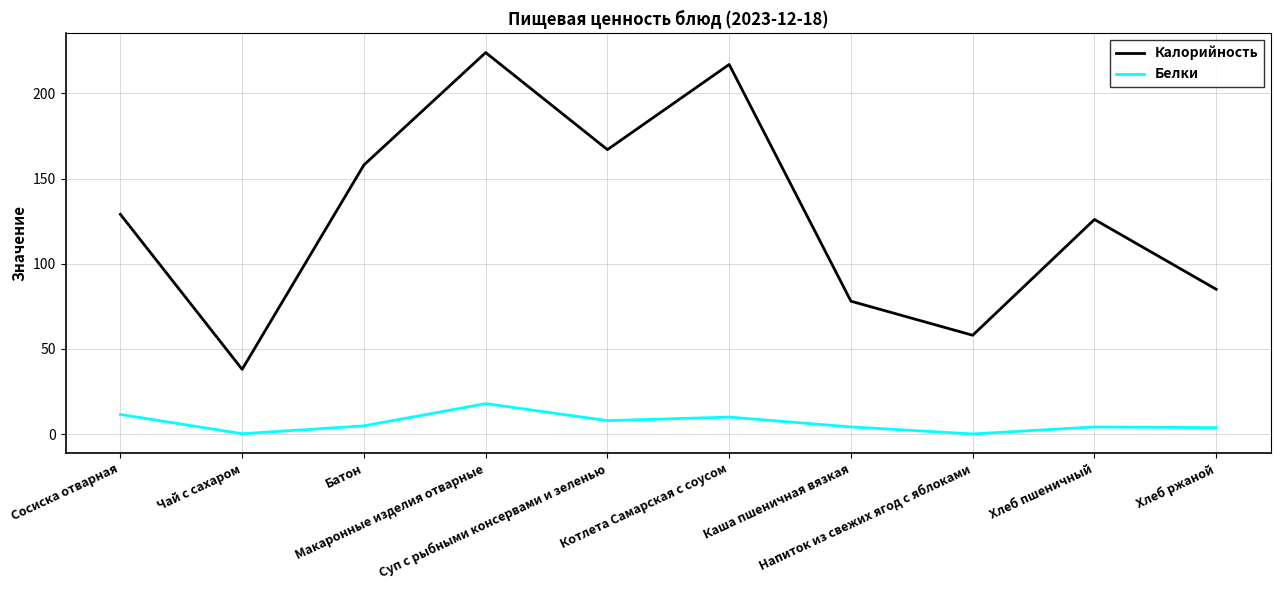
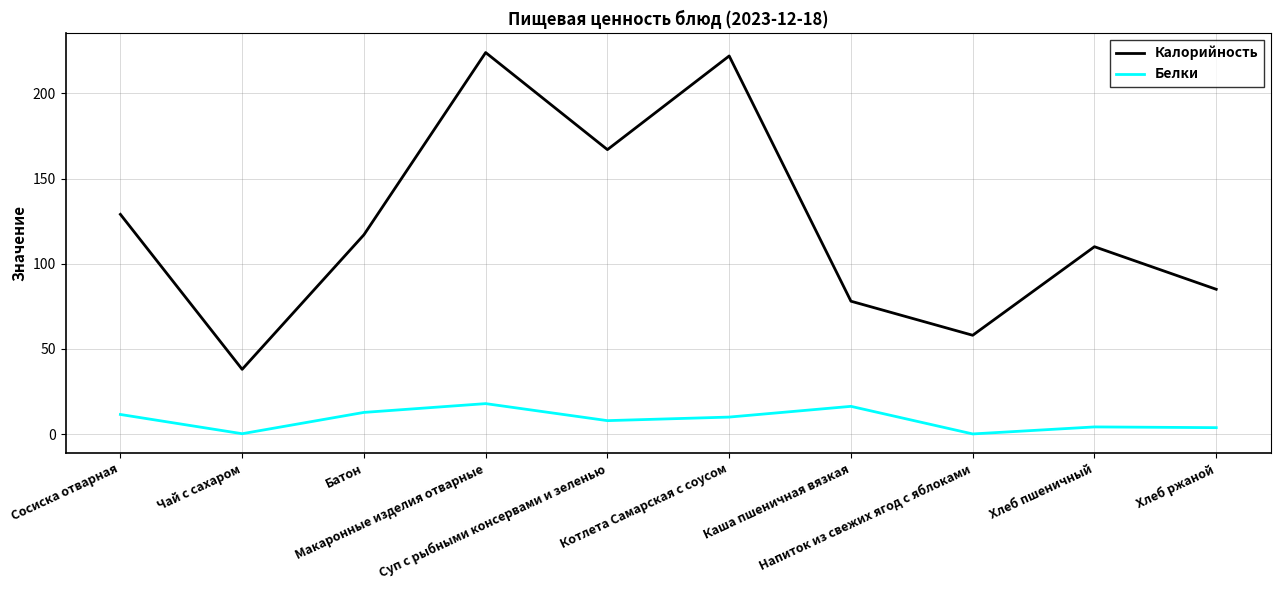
  {
    "Калорийность": {
      "Сосиска отварная": 129,
      "Чай с сахаром": 38,
-     "Батон": 158,
+     "Батон": 117,
      "Макаронные изделия отварные": 224,
      "Суп с рыбными консервами и зеленью": 167,
-     "Котлета Самарская с соусом": 217,
+     "Котлета Самарская с соусом": 222,
      "Каша пшеничная вязкая": 78,
      "Напиток из свежих ягод с яблоками": 58,
-     "Хлеб пшеничный": 126,
+     "Хлеб пшеничный": 110,
      "Хлеб ржаной": 85
    },
    "Белки": {
      "Сосиска отварная": 11,
      "Чай с сахаром": 0,
-     "Батон": 5,
+     "Батон": 13,
      "Макаронные изделия отварные": 18,
      "Суп с рыбными консервами и зеленью": 8,
      "Котлета Самарская с соусом": 10,
-     "Каша пшеничная вязкая": 4,
+     "Каша пшеничная вязкая": 16,
      "Напиток из свежих ягод с яблоками": 0,
      "Хлеб пшеничный": 4,
      "Хлеб ржаной": 4
    }
  }
